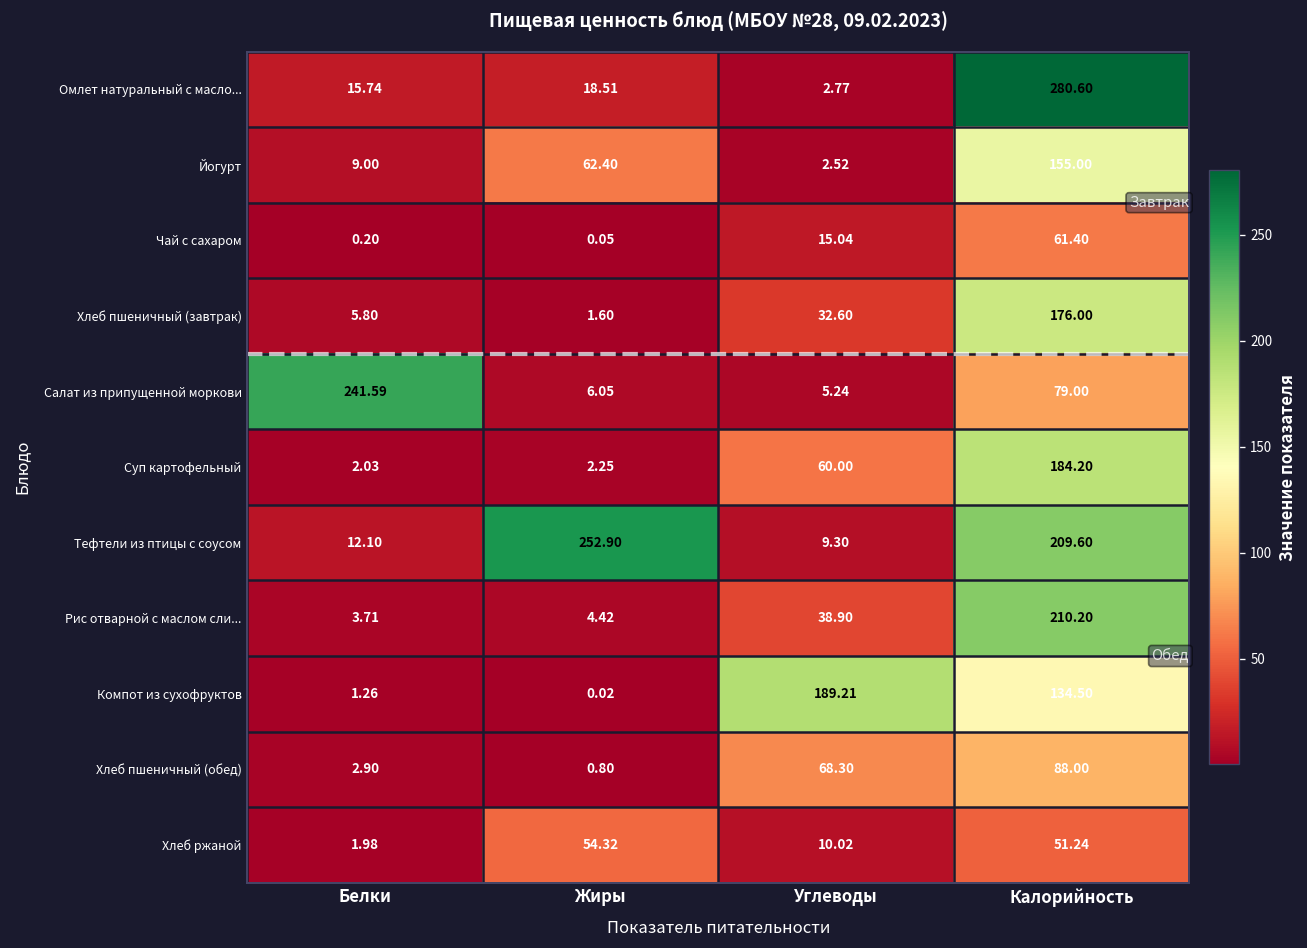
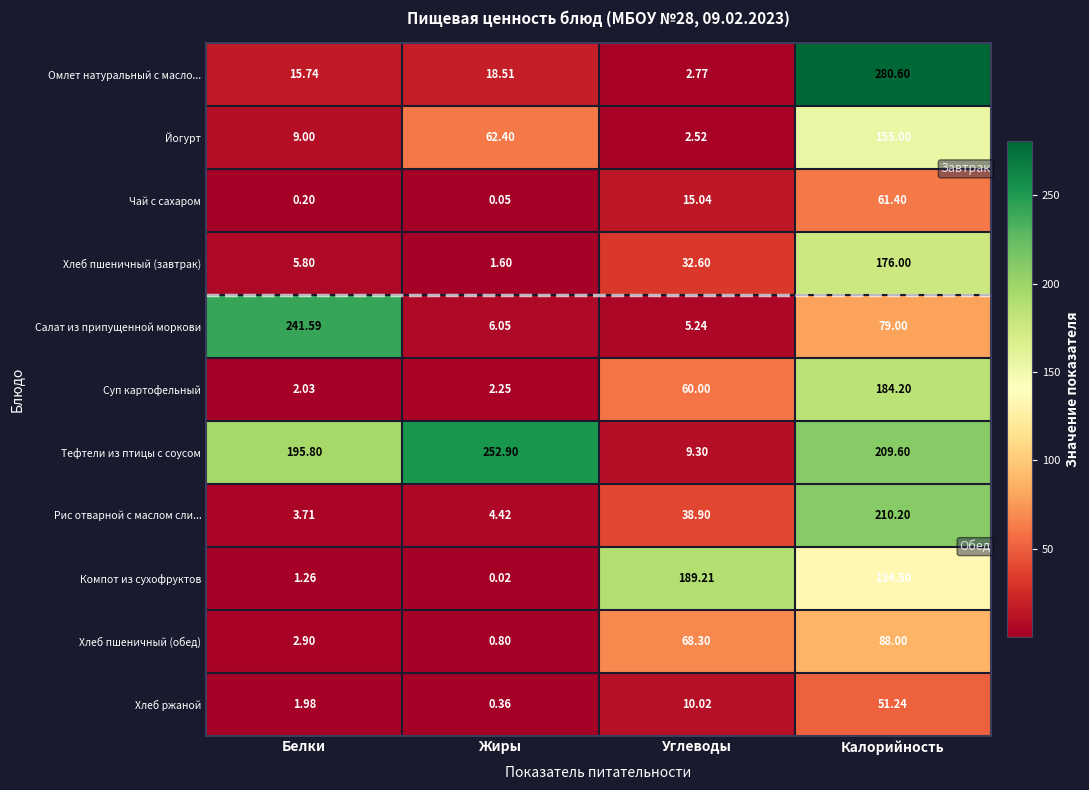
  {
    "Омлет натуральный с масло...": {
      "Белки": 15.74,
      "Жиры": 18.51,
      "Углеводы": 2.77,
      "Калорийность": 280.60
    },
    "Йогурт": {
      "Белки": 9.00,
      "Жиры": 62.40,
      "Углеводы": 2.52,
      "Калорийность": 155.00
    },
    "Чай с сахаром": {
      "Белки": 0.20,
      "Жиры": 0.05,
      "Углеводы": 15.04,
      "Калорийность": 61.40
    },
    "Хлеб пшеничный (завтрак)": {
      "Белки": 5.80,
      "Жиры": 1.60,
      "Углеводы": 32.60,
      "Калорийность": 176.00
    },
    "Салат из припущенной моркови": {
      "Белки": 241.59,
      "Жиры": 6.05,
      "Углеводы": 5.24,
      "Калорийность": 79.00
    },
    "Суп картофельный": {
      "Белки": 2.03,
      "Жиры": 2.25,
      "Углеводы": 60.00,
      "Калорийность": 184.20
    },
    "Тефтели из птицы с соусом": {
-     "Белки": 12.10,
+     "Белки": 195.80,
      "Жиры": 252.90,
      "Углеводы": 9.30,
      "Калорийность": 209.60
    },
    "Рис отварной с маслом сли...": {
      "Белки": 3.71,
      "Жиры": 4.42,
      "Углеводы": 38.90,
      "Калорийность": 210.20
    },
    "Компот из сухофруктов": {
      "Белки": 1.26,
      "Жиры": 0.02,
      "Углеводы": 189.21,
      "Калорийность": 134.50
    },
    "Хлеб пшеничный (обед)": {
      "Белки": 2.90,
      "Жиры": 0.80,
      "Углеводы": 68.30,
      "Калорийность": 88.00
    },
    "Хлеб ржаной": {
      "Белки": 1.98,
-     "Жиры": 54.32,
+     "Жиры": 0.36,
      "Углеводы": 10.02,
      "Калорийность": 51.24
    }
  }
